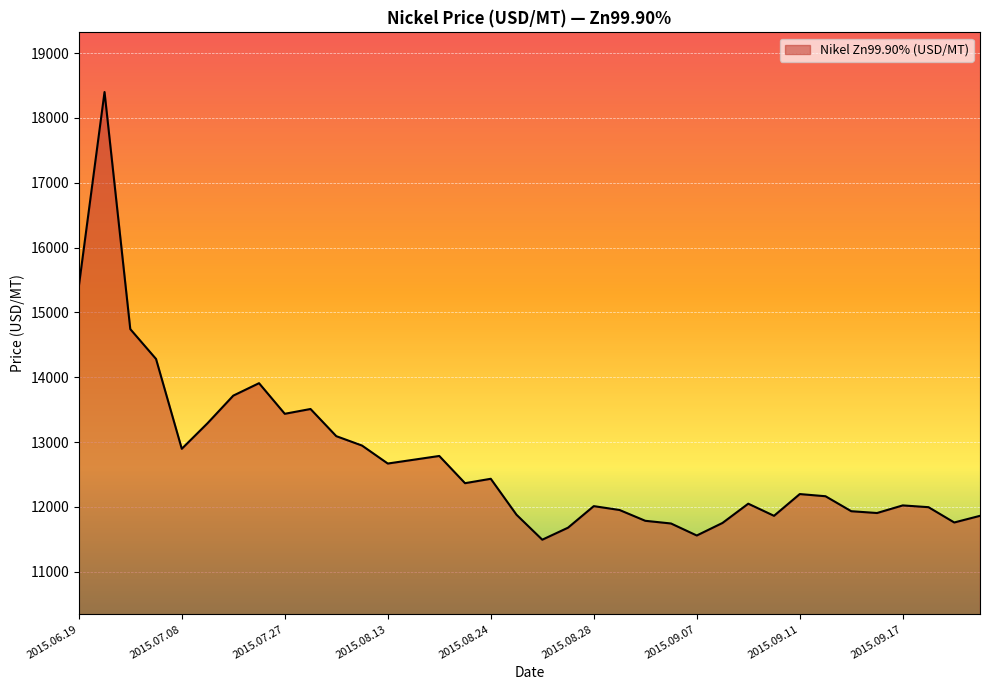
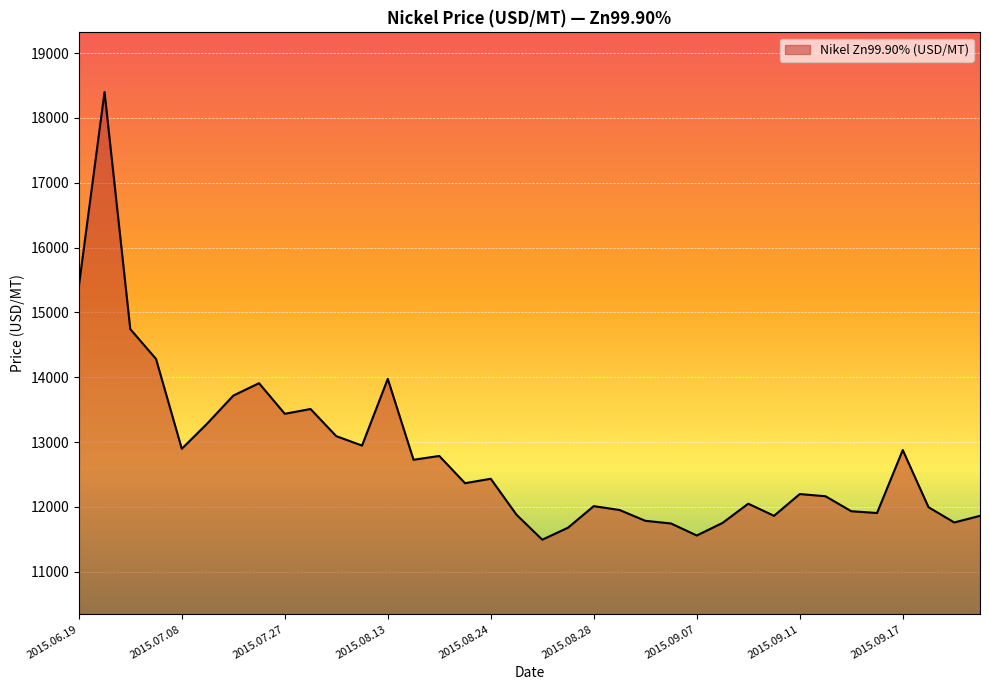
  {
    "2015.06.19": 15400,
    "2015.07.08": 12900,
    "2015.07.27": 13400,
-   "2015.08.13": 12700,
+   "2015.08.13": 14000,
    "2015.08.24": 12400,
    "2015.08.28": 12000,
    "2015.09.07": 11600,
    "2015.09.11": 12200,
-   "2015.09.17": 12000
+   "2015.09.17": 12900
  }
